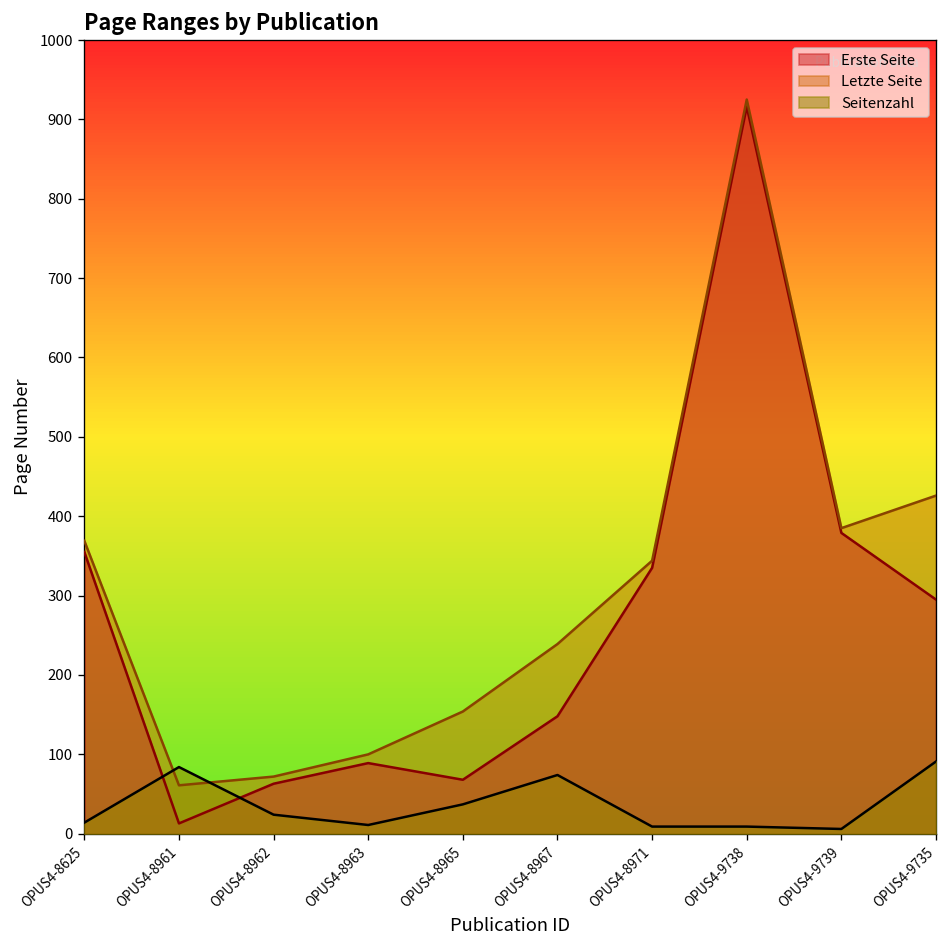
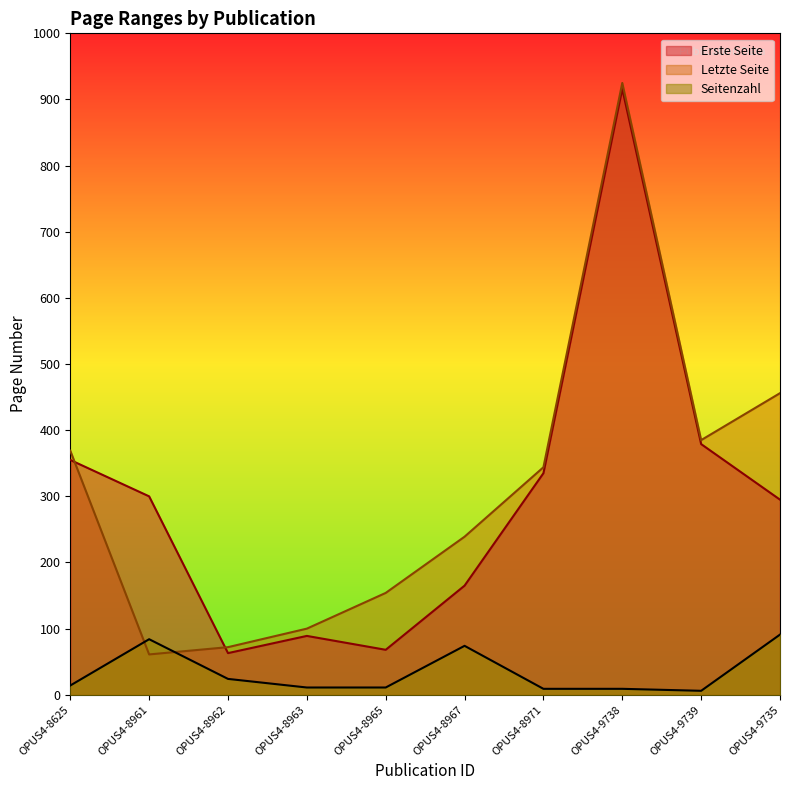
  {
    "Erste Seite": {
      "OPUS4-8625": 360,
-     "OPUS4-8961": 10,
+     "OPUS4-8961": 300,
      "OPUS4-8962": 60,
      "OPUS4-8963": 90,
      "OPUS4-8965": 70,
-     "OPUS4-8967": 150,
+     "OPUS4-8967": 170,
      "OPUS4-8971": 340,
      "OPUS4-9738": 920,
      "OPUS4-9739": 380,
      "OPUS4-9735": 300
    },
    "Letzte Seite": {
      "OPUS4-8625": 370,
      "OPUS4-8961": 60,
      "OPUS4-8962": 70,
      "OPUS4-8963": 100,
      "OPUS4-8965": 150,
      "OPUS4-8967": 240,
      "OPUS4-8971": 340,
      "OPUS4-9738": 930,
      "OPUS4-9739": 390,
-     "OPUS4-9735": 430
+     "OPUS4-9735": 460
    },
    "Seitenzahl": {
      "OPUS4-8625": 10,
      "OPUS4-8961": 80,
      "OPUS4-8962": 20,
      "OPUS4-8963": 10,
-     "OPUS4-8965": 40,
+     "OPUS4-8965": 10,
      "OPUS4-8967": 70,
      "OPUS4-8971": 10,
      "OPUS4-9738": 10,
      "OPUS4-9739": 10,
      "OPUS4-9735": 90
    }
  }
